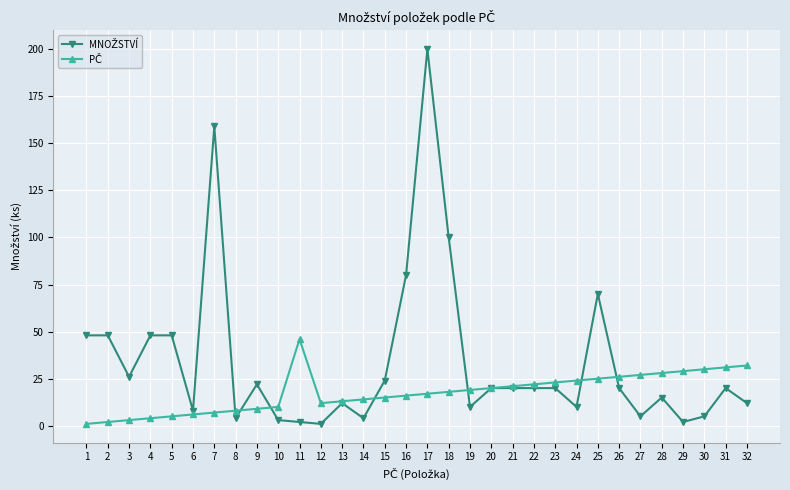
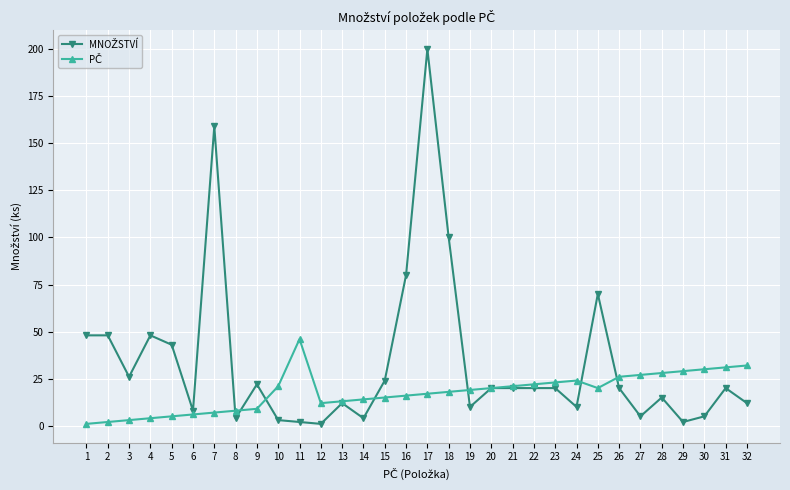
  {
    "MNOŽSTVÍ": {
      "1": 48,
      "2": 48,
      "3": 26,
      "4": 48,
-     "5": 48,
+     "5": 43,
      "6": 8,
      "7": 159,
      "8": 4,
      "9": 22,
      "10": 3,
      "11": 2,
      "12": 1,
      "14": 4,
      "15": 24,
      "16": 80,
      "17": 200,
      "18": 100,
      "19": 10,
      "22": 20,
      "23": 20,
      "24": 10,
      "25": 70,
      "26": 20,
      "27": 5,
      "28": 15,
      "29": 2,
      "30": 5,
      "31": 20,
      "32": 12
    },
    "PČ": {
      "1": 1,
      "2": 2,
      "3": 3,
      "4": 4,
      "5": 5,
      "6": 6,
      "7": 7,
      "8": 8,
      "9": 9,
-     "10": 10,
+     "10": 21,
      "11": 46,
      "12": 12,
      "14": 14,
      "15": 15,
      "16": 16,
      "17": 17,
      "18": 18,
      "19": 19,
      "22": 22,
      "23": 23,
      "24": 24,
-     "25": 25,
+     "25": 20,
      "26": 26,
      "27": 27,
      "28": 28,
      "29": 29,
      "30": 30,
      "31": 31,
      "32": 32
    }
  }
